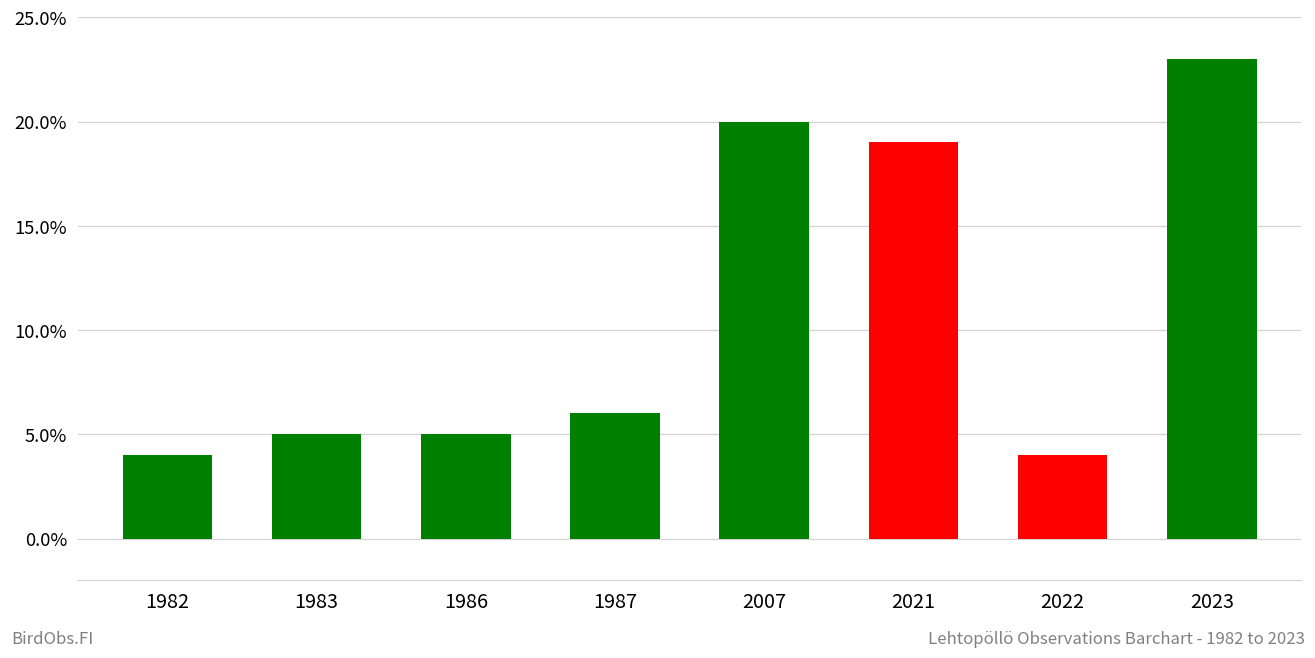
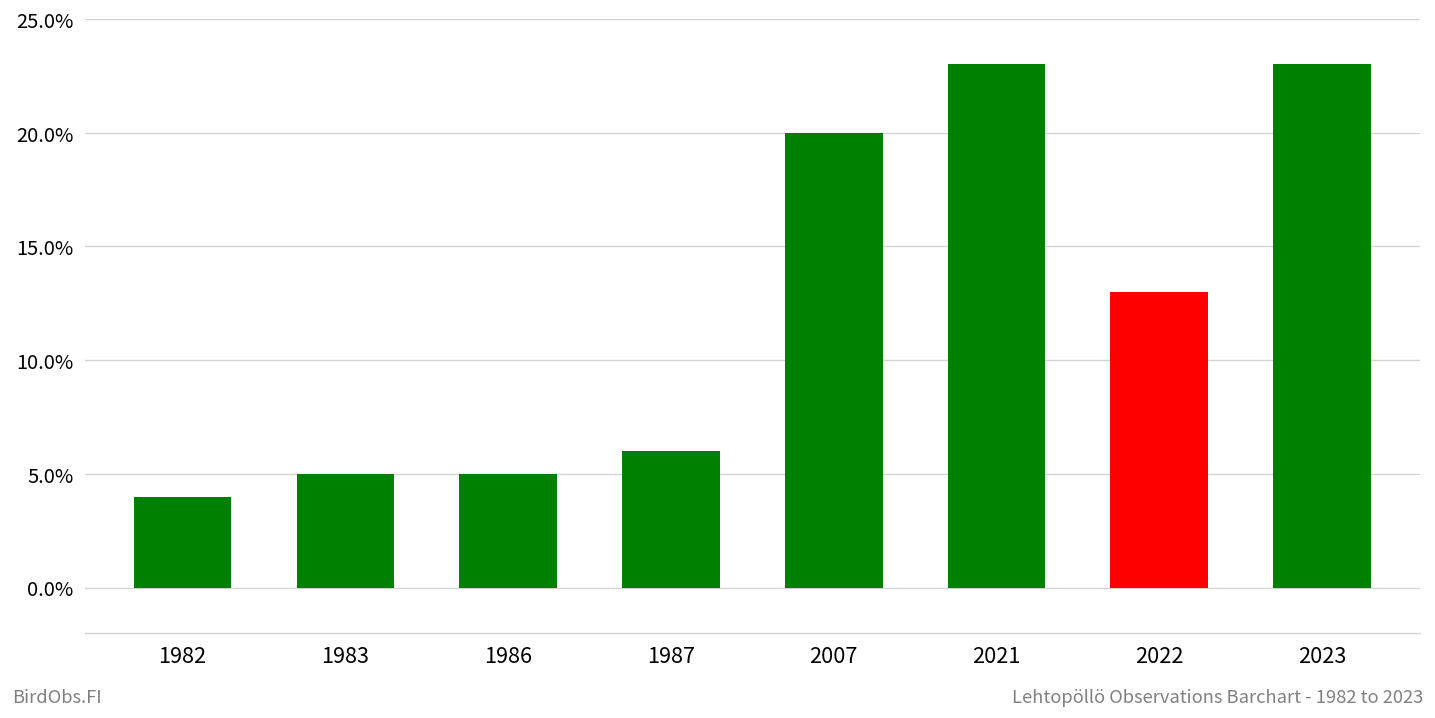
  {
    "1982": "4%",
    "1983": "5%",
    "1986": "5%",
    "1987": "6%",
    "2007": "20%",
-   "2021": "19%",
-   "2022": "4%",
+   "2021": "23%",
+   "2022": "13%",
    "2023": "23%"
  }
